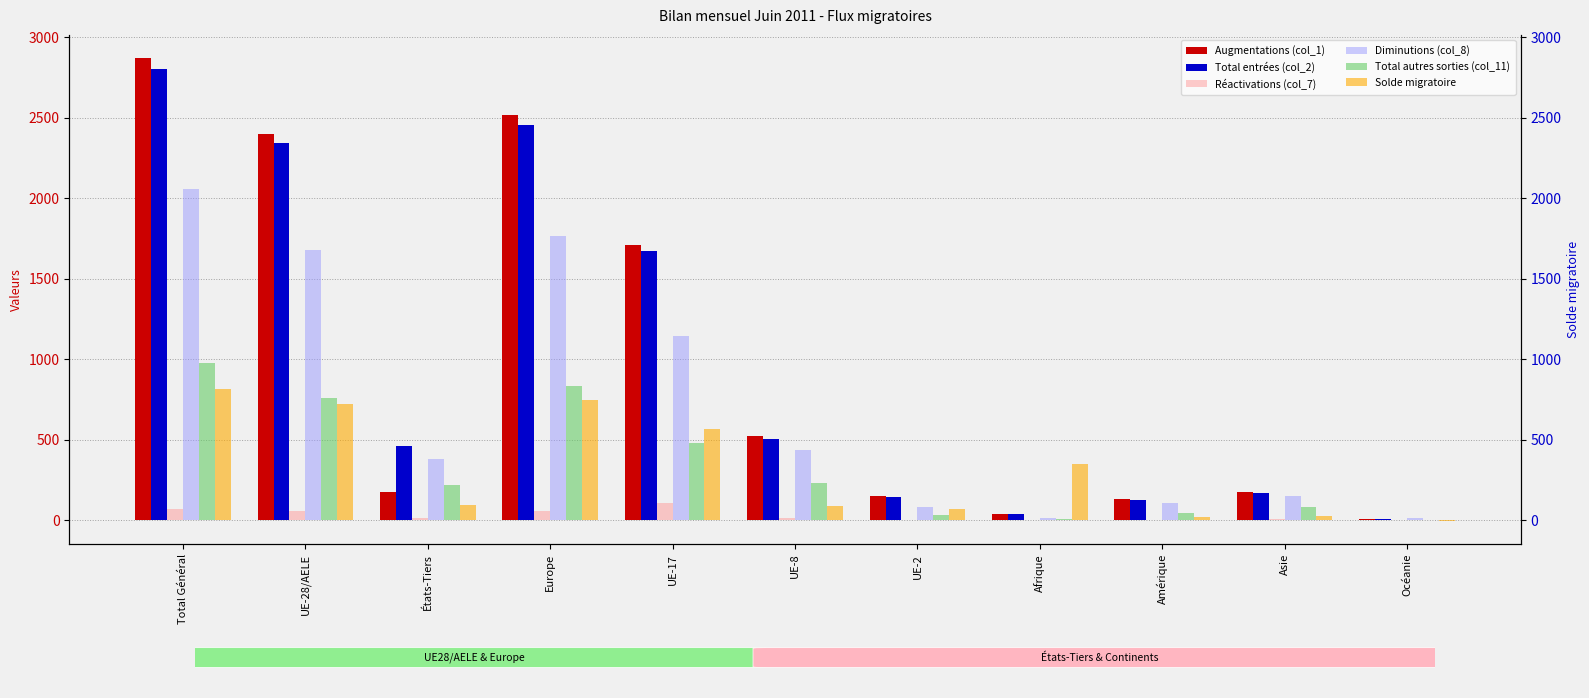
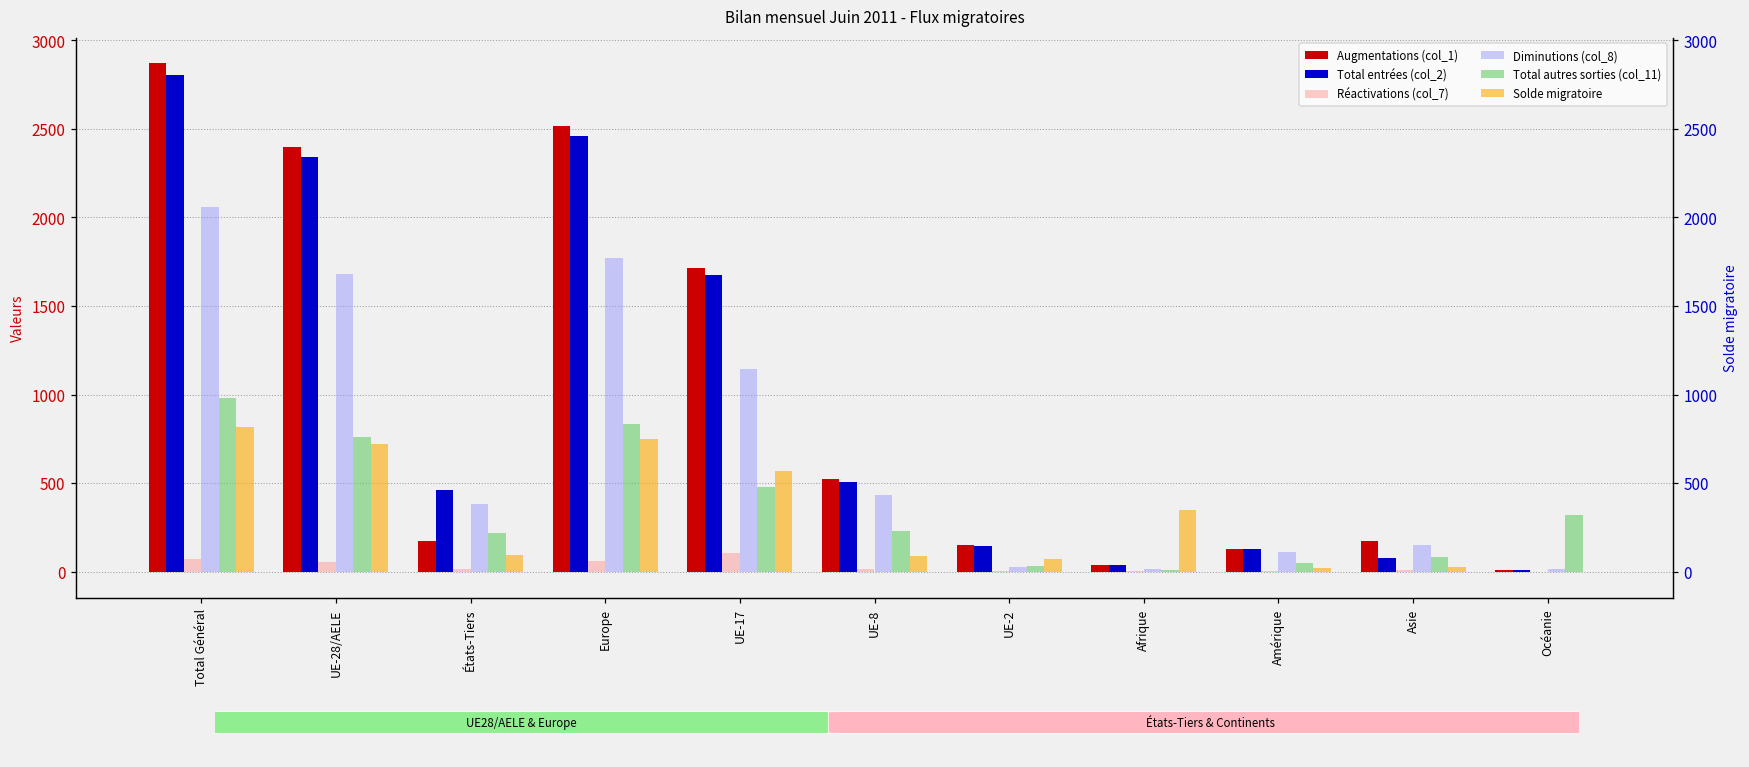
  {
    "Augmentations (col_1)": {
      "Total Général": 2870,
      "UE-28/AELE": 2400,
      "États-Tiers": 180,
      "Europe": 2520,
      "UE-17": 1710,
      "UE-8": 520,
      "UE-2": 150,
      "Afrique": 40,
      "Amérique": 130,
      "Asie": 170
    },
    "Total entrées (col_2)": {
      "Total Général": 2800,
      "UE-28/AELE": 2340,
      "États-Tiers": 460,
      "Europe": 2460,
      "UE-17": 1670,
      "UE-8": 510,
      "UE-2": 150,
      "Afrique": 40,
      "Amérique": 130,
-     "Asie": 170
+     "Asie": 80
    },
    "Réactivations (col_7)": {
      "Total Général": 70,
      "UE-28/AELE": 60,
      "Europe": 60,
      "UE-17": 110,
      "Océanie": 0
    },
    "Diminutions (col_8)": {
      "Total Général": 2060,
      "UE-28/AELE": 1680,
      "États-Tiers": 380,
      "Europe": 1770,
      "UE-17": 1150,
      "UE-8": 430,
-     "UE-2": 80,
+     "UE-2": 30,
      "Afrique": 20,
      "Amérique": 110,
      "Asie": 150
    },
    "Total autres sorties (col_11)": {
      "Total Général": 980,
      "UE-28/AELE": 760,
      "États-Tiers": 220,
      "Europe": 830,
      "UE-17": 480,
      "UE-8": 230,
      "UE-2": 30,
      "Amérique": 50,
      "Asie": 80,
-     "Océanie": 0
+     "Océanie": 320
    },
    "Solde migratoire": {
      "Total Général": 820,
      "UE-28/AELE": 720,
      "États-Tiers": 90,
      "Europe": 750,
      "UE-17": 570,
      "UE-8": 90,
      "UE-2": 70,
      "Afrique": 350,
      "Amérique": 20,
      "Asie": 30
    }
  }
